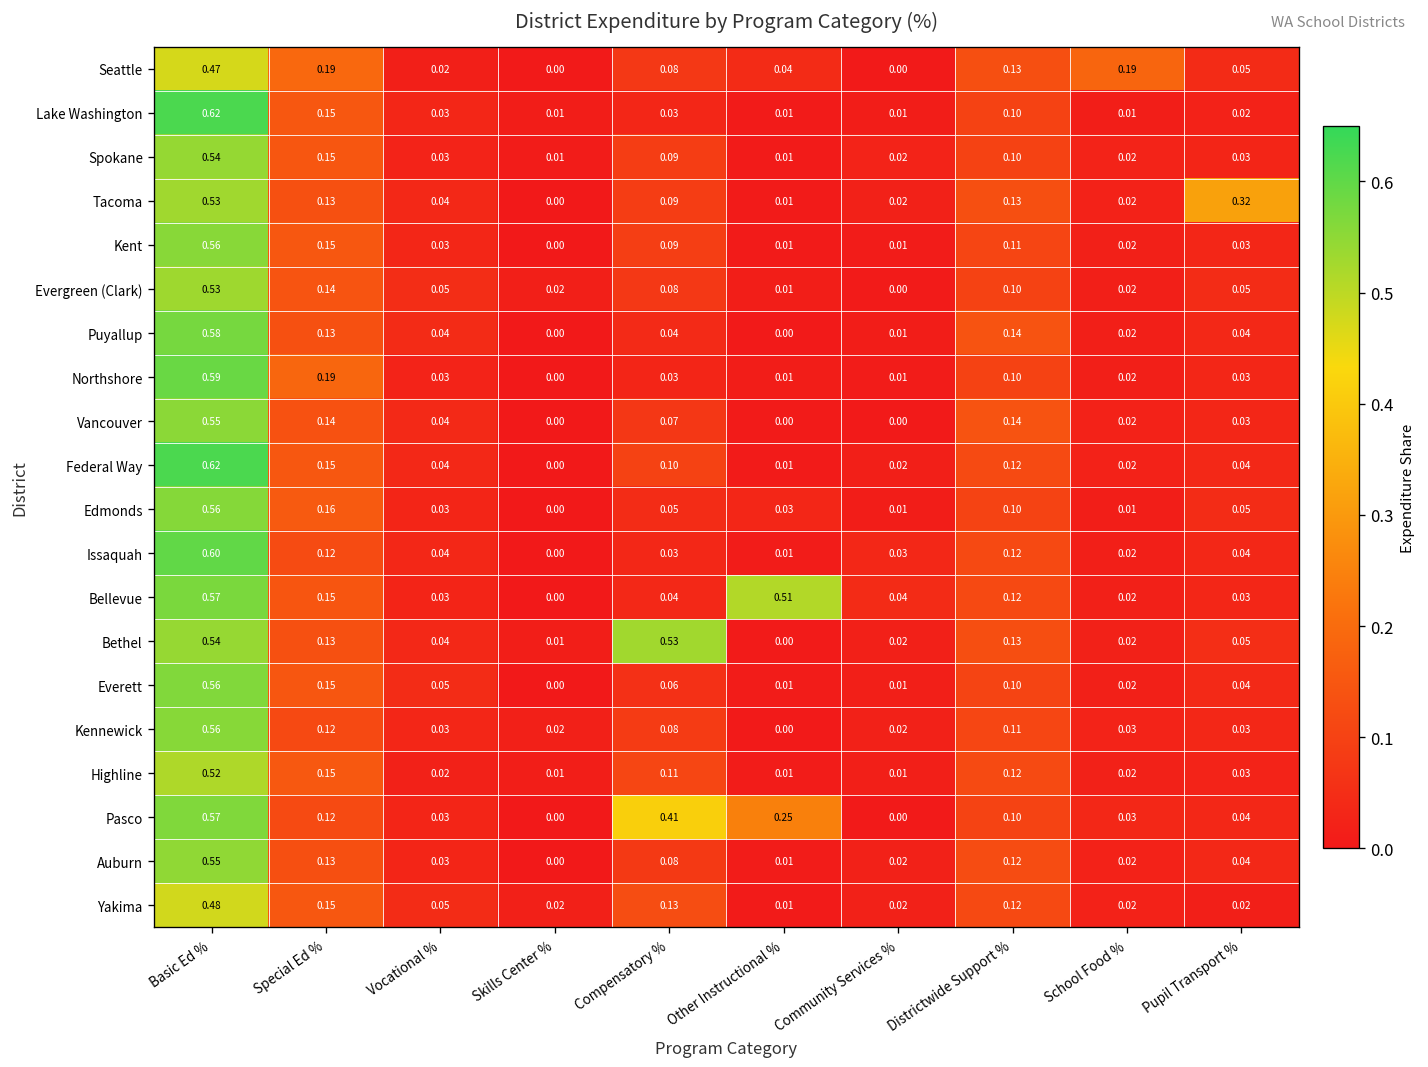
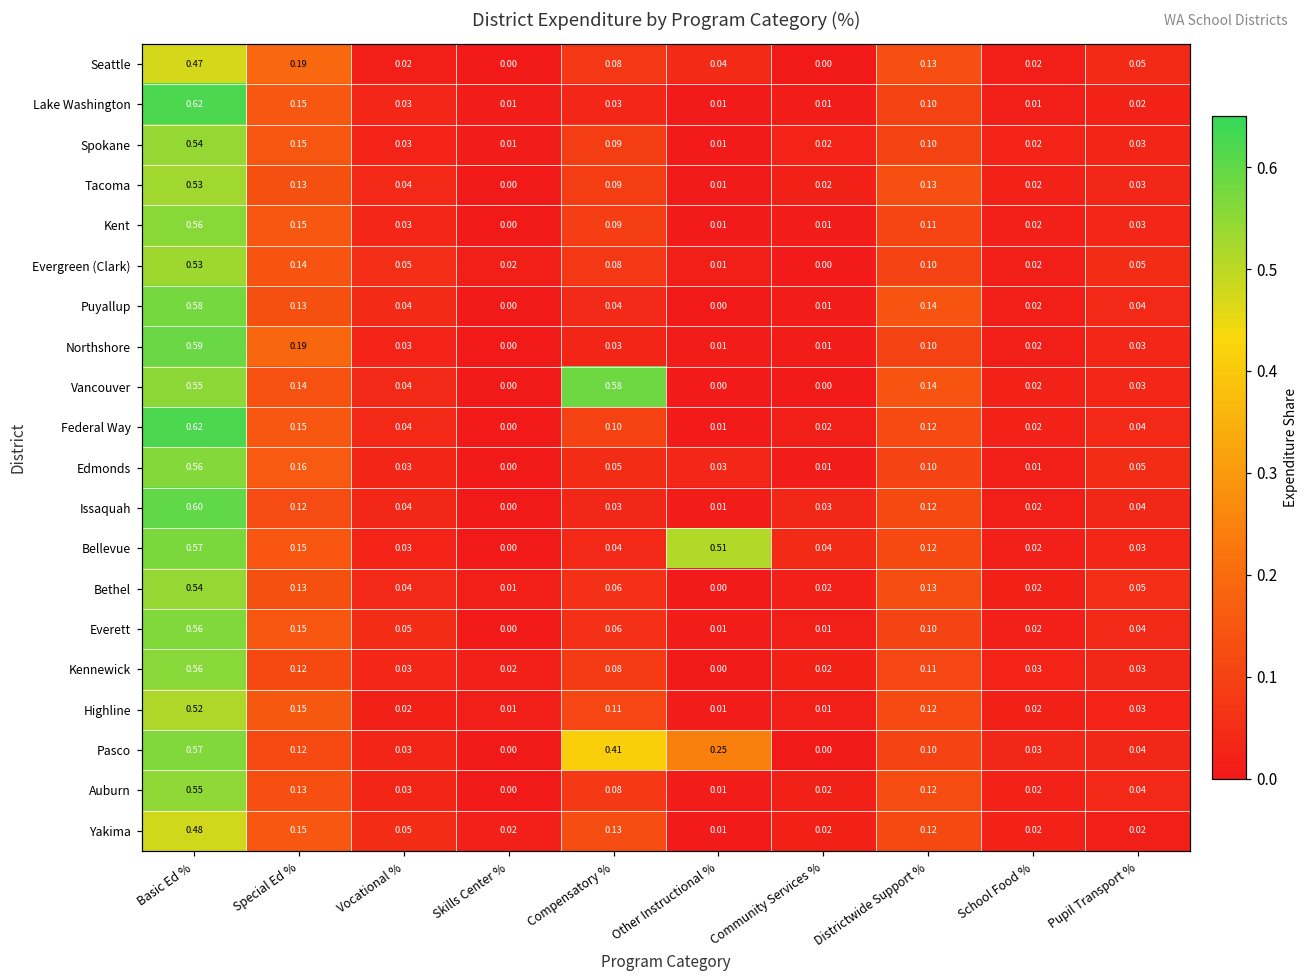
  {
    "Seattle": {
      "Basic Ed %": 0.47,
      "Special Ed %": 0.19,
      "Vocational %": 0.02,
      "Skills Center %": 0.00,
      "Compensatory %": 0.08,
      "Other Instructional %": 0.04,
      "Community Services %": 0.00,
      "Districtwide Support %": 0.13,
-     "School Food %": 0.19,
+     "School Food %": 0.02,
      "Pupil Transport %": 0.05
    },
    "Lake Washington": {
      "Basic Ed %": 0.62,
      "Special Ed %": 0.15,
      "Vocational %": 0.03,
      "Skills Center %": 0.01,
      "Compensatory %": 0.03,
      "Other Instructional %": 0.01,
      "Community Services %": 0.01,
      "Districtwide Support %": 0.10,
      "School Food %": 0.01,
      "Pupil Transport %": 0.02
    },
    "Spokane": {
      "Basic Ed %": 0.54,
      "Special Ed %": 0.15,
      "Vocational %": 0.03,
      "Skills Center %": 0.01,
      "Compensatory %": 0.09,
      "Other Instructional %": 0.01,
      "Community Services %": 0.02,
      "Districtwide Support %": 0.10,
      "School Food %": 0.02,
      "Pupil Transport %": 0.03
    },
    "Tacoma": {
      "Basic Ed %": 0.53,
      "Special Ed %": 0.13,
      "Vocational %": 0.04,
      "Skills Center %": 0.00,
      "Compensatory %": 0.09,
      "Other Instructional %": 0.01,
      "Community Services %": 0.02,
      "Districtwide Support %": 0.13,
      "School Food %": 0.02,
-     "Pupil Transport %": 0.32
+     "Pupil Transport %": 0.03
    },
    "Kent": {
      "Basic Ed %": 0.56,
      "Special Ed %": 0.15,
      "Vocational %": 0.03,
      "Skills Center %": 0.00,
      "Compensatory %": 0.09,
      "Other Instructional %": 0.01,
      "Community Services %": 0.01,
      "Districtwide Support %": 0.11,
      "School Food %": 0.02,
      "Pupil Transport %": 0.03
    },
    "Evergreen (Clark)": {
      "Basic Ed %": 0.53,
      "Special Ed %": 0.14,
      "Vocational %": 0.05,
      "Skills Center %": 0.02,
      "Compensatory %": 0.08,
      "Other Instructional %": 0.01,
      "Community Services %": 0.00,
      "Districtwide Support %": 0.10,
      "School Food %": 0.02,
      "Pupil Transport %": 0.05
    },
    "Puyallup": {
      "Basic Ed %": 0.58,
      "Special Ed %": 0.13,
      "Vocational %": 0.04,
      "Skills Center %": 0.00,
      "Compensatory %": 0.04,
      "Other Instructional %": 0.00,
      "Community Services %": 0.01,
      "Districtwide Support %": 0.14,
      "School Food %": 0.02,
      "Pupil Transport %": 0.04
    },
    "Northshore": {
      "Basic Ed %": 0.59,
      "Special Ed %": 0.19,
      "Vocational %": 0.03,
      "Skills Center %": 0.00,
      "Compensatory %": 0.03,
      "Other Instructional %": 0.01,
      "Community Services %": 0.01,
      "Districtwide Support %": 0.10,
      "School Food %": 0.02,
      "Pupil Transport %": 0.03
    },
    "Vancouver": {
      "Basic Ed %": 0.55,
      "Special Ed %": 0.14,
      "Vocational %": 0.04,
      "Skills Center %": 0.00,
-     "Compensatory %": 0.07,
+     "Compensatory %": 0.58,
      "Other Instructional %": 0.00,
      "Community Services %": 0.00,
      "Districtwide Support %": 0.14,
      "School Food %": 0.02,
      "Pupil Transport %": 0.03
    },
    "Federal Way": {
      "Basic Ed %": 0.62,
      "Special Ed %": 0.15,
      "Vocational %": 0.04,
      "Skills Center %": 0.00,
      "Compensatory %": 0.10,
      "Other Instructional %": 0.01,
      "Community Services %": 0.02,
      "Districtwide Support %": 0.12,
      "School Food %": 0.02,
      "Pupil Transport %": 0.04
    },
    "Edmonds": {
      "Basic Ed %": 0.56,
      "Special Ed %": 0.16,
      "Vocational %": 0.03,
      "Skills Center %": 0.00,
      "Compensatory %": 0.05,
      "Other Instructional %": 0.03,
      "Community Services %": 0.01,
      "Districtwide Support %": 0.10,
      "School Food %": 0.01,
      "Pupil Transport %": 0.05
    },
    "Issaquah": {
      "Basic Ed %": 0.60,
      "Special Ed %": 0.12,
      "Vocational %": 0.04,
      "Skills Center %": 0.00,
      "Compensatory %": 0.03,
      "Other Instructional %": 0.01,
      "Community Services %": 0.03,
      "Districtwide Support %": 0.12,
      "School Food %": 0.02,
      "Pupil Transport %": 0.04
    },
    "Bellevue": {
      "Basic Ed %": 0.57,
      "Special Ed %": 0.15,
      "Vocational %": 0.03,
      "Skills Center %": 0.00,
      "Compensatory %": 0.04,
      "Other Instructional %": 0.51,
      "Community Services %": 0.04,
      "Districtwide Support %": 0.12,
      "School Food %": 0.02,
      "Pupil Transport %": 0.03
    },
    "Bethel": {
      "Basic Ed %": 0.54,
      "Special Ed %": 0.13,
      "Vocational %": 0.04,
      "Skills Center %": 0.01,
-     "Compensatory %": 0.53,
+     "Compensatory %": 0.06,
      "Other Instructional %": 0.00,
      "Community Services %": 0.02,
      "Districtwide Support %": 0.13,
      "School Food %": 0.02,
      "Pupil Transport %": 0.05
    },
    "Everett": {
      "Basic Ed %": 0.56,
      "Special Ed %": 0.15,
      "Vocational %": 0.05,
      "Skills Center %": 0.00,
      "Compensatory %": 0.06,
      "Other Instructional %": 0.01,
      "Community Services %": 0.01,
      "Districtwide Support %": 0.10,
      "School Food %": 0.02,
      "Pupil Transport %": 0.04
    },
    "Kennewick": {
      "Basic Ed %": 0.56,
      "Special Ed %": 0.12,
      "Vocational %": 0.03,
      "Skills Center %": 0.02,
      "Compensatory %": 0.08,
      "Other Instructional %": 0.00,
      "Community Services %": 0.02,
      "Districtwide Support %": 0.11,
      "School Food %": 0.03,
      "Pupil Transport %": 0.03
    },
    "Highline": {
      "Basic Ed %": 0.52,
      "Special Ed %": 0.15,
      "Vocational %": 0.02,
      "Skills Center %": 0.01,
      "Compensatory %": 0.11,
      "Other Instructional %": 0.01,
      "Community Services %": 0.01,
      "Districtwide Support %": 0.12,
      "School Food %": 0.02,
      "Pupil Transport %": 0.03
    },
    "Pasco": {
      "Basic Ed %": 0.57,
      "Special Ed %": 0.12,
      "Vocational %": 0.03,
      "Skills Center %": 0.00,
      "Compensatory %": 0.41,
      "Other Instructional %": 0.25,
      "Community Services %": 0.00,
      "Districtwide Support %": 0.10,
      "School Food %": 0.03,
      "Pupil Transport %": 0.04
    },
    "Auburn": {
      "Basic Ed %": 0.55,
      "Special Ed %": 0.13,
      "Vocational %": 0.03,
      "Skills Center %": 0.00,
      "Compensatory %": 0.08,
      "Other Instructional %": 0.01,
      "Community Services %": 0.02,
      "Districtwide Support %": 0.12,
      "School Food %": 0.02,
      "Pupil Transport %": 0.04
    },
    "Yakima": {
      "Basic Ed %": 0.48,
      "Special Ed %": 0.15,
      "Vocational %": 0.05,
      "Skills Center %": 0.02,
      "Compensatory %": 0.13,
      "Other Instructional %": 0.01,
      "Community Services %": 0.02,
      "Districtwide Support %": 0.12,
      "School Food %": 0.02,
      "Pupil Transport %": 0.02
    }
  }
